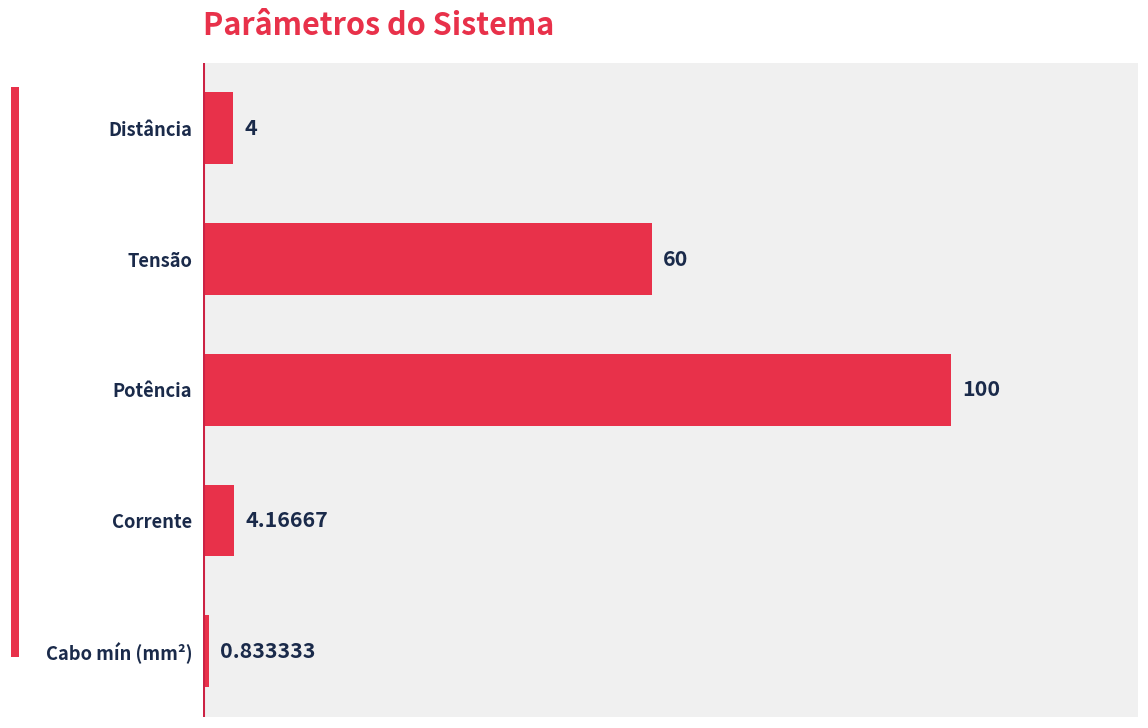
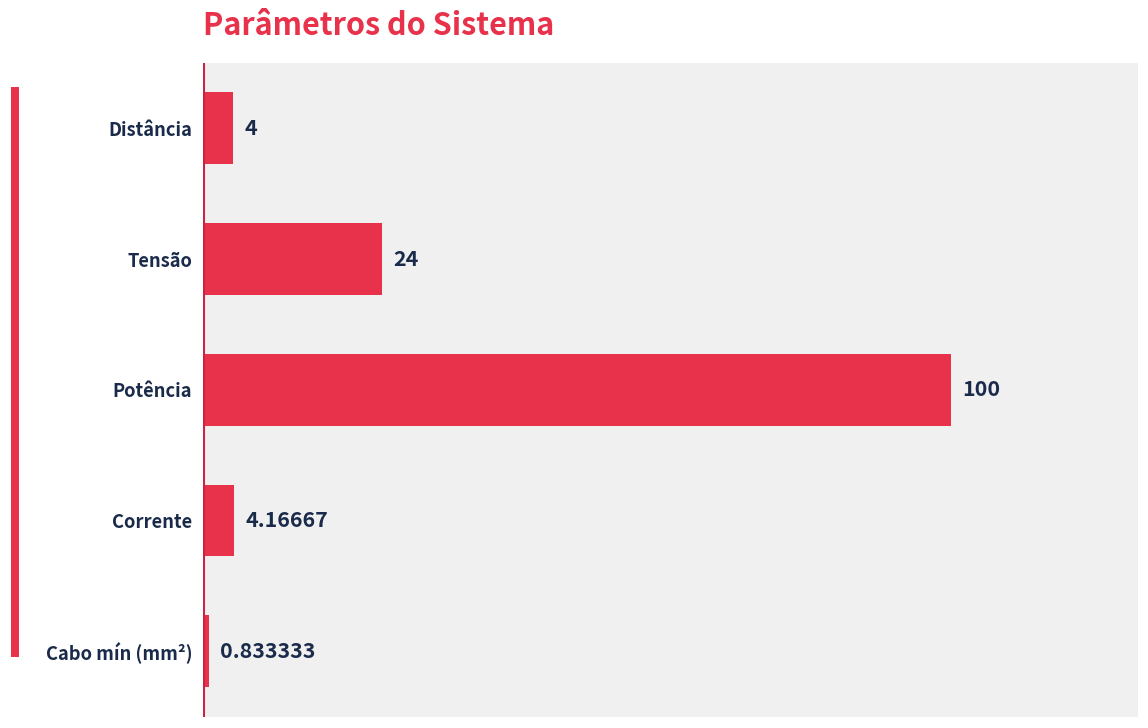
  {
    "Distância": 4,
-   "Tensão": 60,
+   "Tensão": 24,
    "Potência": 100,
    "Corrente": 4.16667,
    "Cabo mín (mm²)": 0.833333
  }
